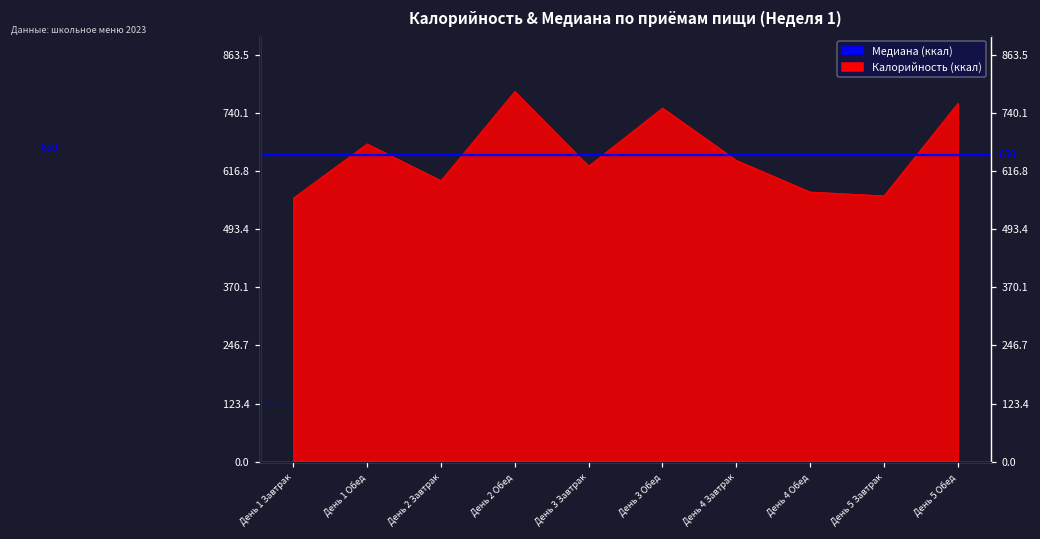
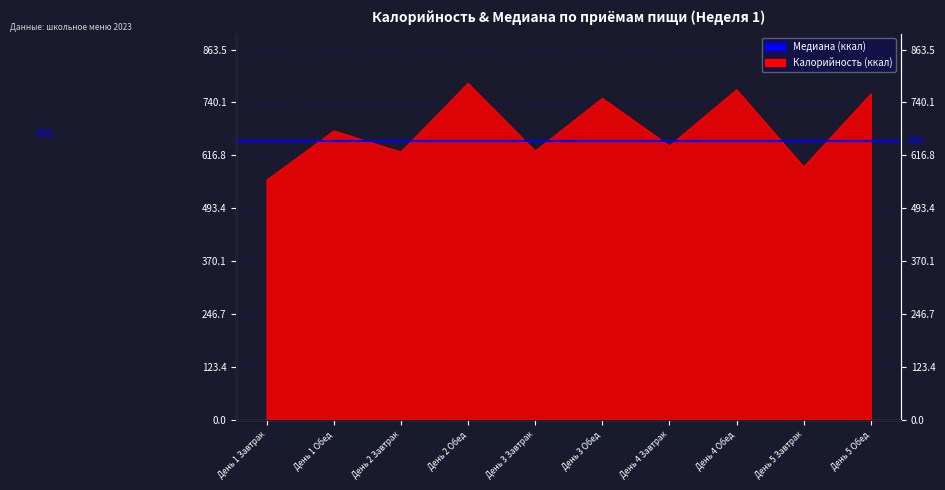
  {
    "День 1 Завтрак": 560,
    "День 1 Обед": 670,
-   "День 2 Завтрак": 600,
+   "День 2 Завтрак": 630,
    "День 2 Обед": 790,
    "День 3 Завтрак": 630,
    "День 3 Обед": 750,
    "День 4 Завтрак": 640,
-   "День 4 Обед": 570,
-   "День 5 Завтрак": 560,
+   "День 4 Обед": 770,
+   "День 5 Завтрак": 590,
    "День 5 Обед": 760
  }
